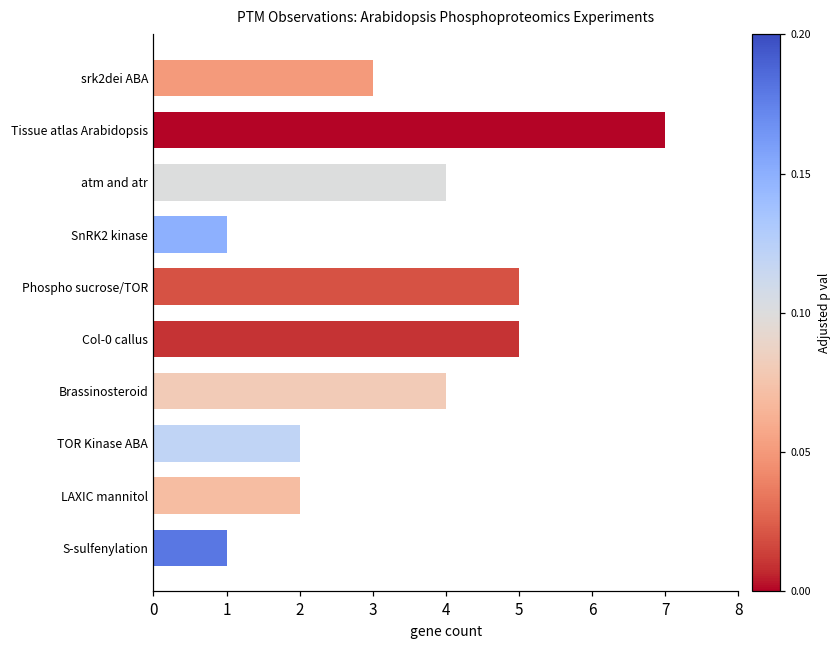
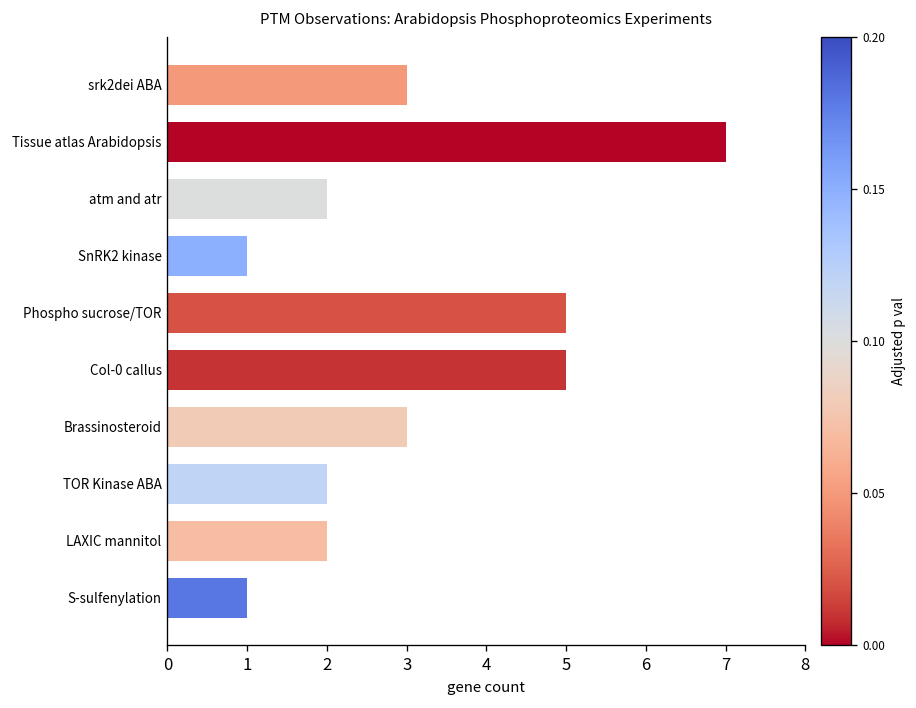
  {
    "srk2dei ABA": 3,
    "Tissue atlas Arabidopsis": 7,
-   "atm and atr": 4,
+   "atm and atr": 2,
    "SnRK2 kinase": 1,
    "Phospho sucrose/TOR": 5,
    "Col-0 callus": 5,
-   "Brassinosteroid": 4,
+   "Brassinosteroid": 3,
    "TOR Kinase ABA": 2,
    "LAXIC mannitol": 2,
    "S-sulfenylation": 1
  }
